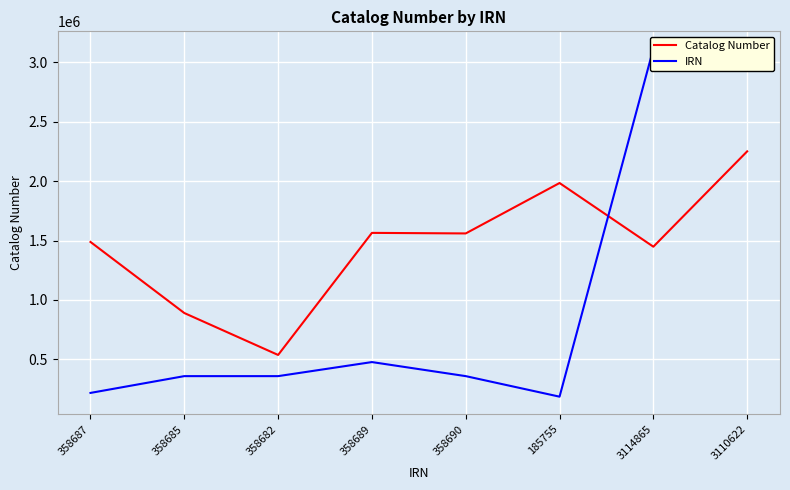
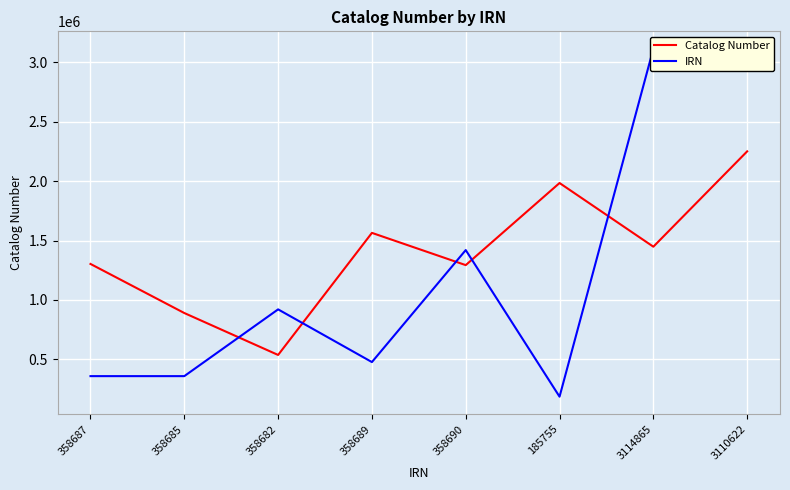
  {
    "Catalog Number": {
-     "358687": 1490000,
+     "358687": 1300000,
      "358685": 890000,
      "358682": 540000,
      "358689": 1560000,
-     "358690": 1560000,
+     "358690": 1290000,
      "185755": 1980000,
      "3114865": 1450000,
      "3110622": 2250000
    },
    "IRN": {
-     "358687": 220000,
+     "358687": 360000,
      "358685": 360000,
-     "358682": 360000,
+     "358682": 920000,
      "358689": 480000,
-     "358690": 360000,
+     "358690": 1420000,
      "185755": 190000
    }
  }
